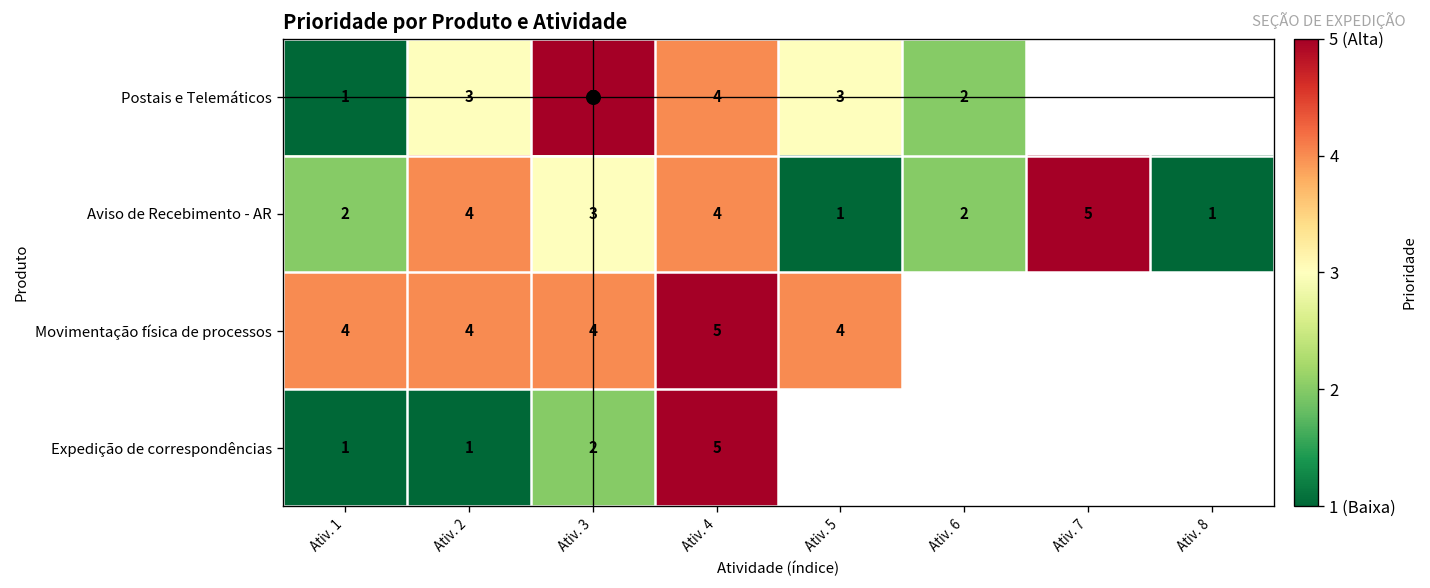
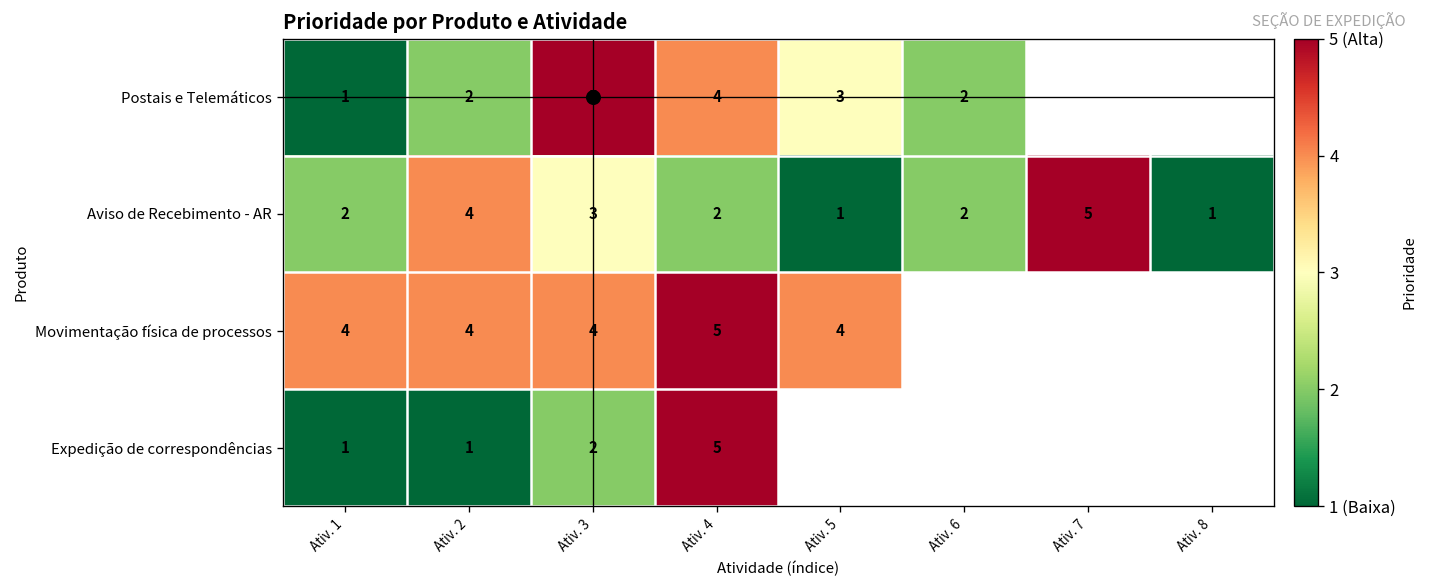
  {
    "Postais e Telemáticos": {
      "Ativ. 1": 1,
-     "Ativ. 2": 3,
+     "Ativ. 2": 2,
      "Ativ. 4": 4,
      "Ativ. 5": 3,
      "Ativ. 6": 2
    },
    "Aviso de Recebimento - AR": {
      "Ativ. 1": 2,
      "Ativ. 2": 4,
      "Ativ. 3": 3,
-     "Ativ. 4": 4,
+     "Ativ. 4": 2,
      "Ativ. 5": 1,
      "Ativ. 6": 2,
      "Ativ. 7": 5,
      "Ativ. 8": 1
    },
    "Movimentação física de processos": {
      "Ativ. 1": 4,
      "Ativ. 2": 4,
      "Ativ. 3": 4,
      "Ativ. 4": 5,
      "Ativ. 5": 4
    },
    "Expedição de correspondências": {
      "Ativ. 1": 1,
      "Ativ. 2": 1,
      "Ativ. 3": 2,
      "Ativ. 4": 5
    }
  }
